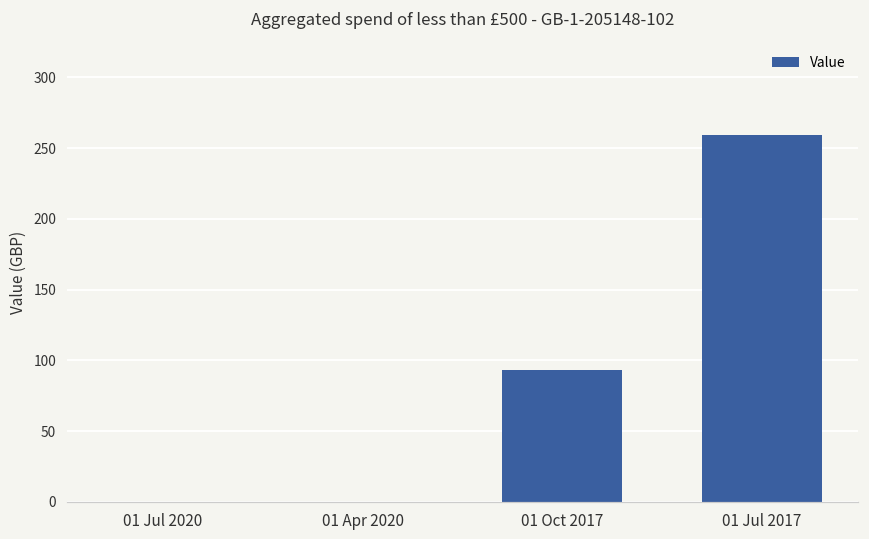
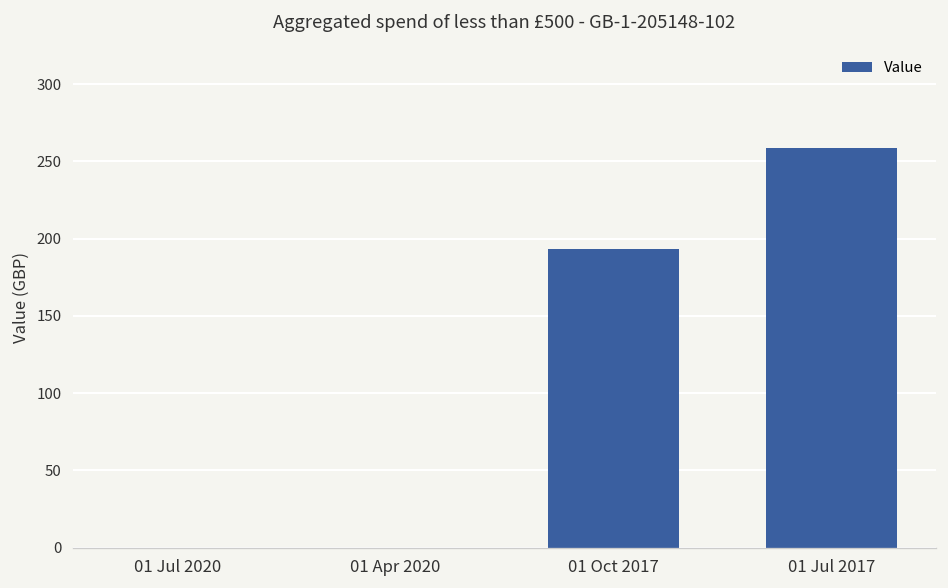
  {
    "01 Jul 2020": 0,
    "01 Apr 2020": 0,
-   "01 Oct 2017": 93,
+   "01 Oct 2017": 193,
    "01 Jul 2017": 259
  }
